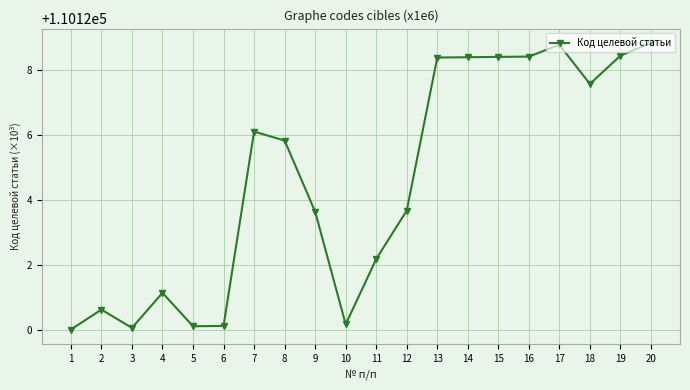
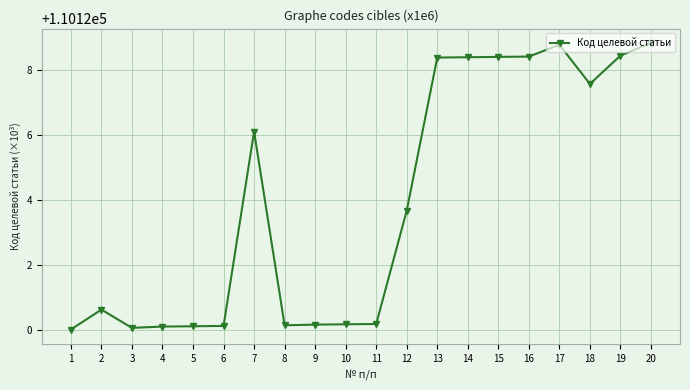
  {
    "1": 110120.0,
    "2": 110120.6,
    "3": 110120.1,
-   "4": 110121.1,
+   "4": 110120.1,
    "5": 110120.1,
    "6": 110120.1,
    "7": 110126.1,
-   "8": 110125.8,
-   "9": 110123.6,
+   "8": 110120.2,
+   "9": 110120.2,
    "10": 110120.2,
-   "11": 110122.2,
+   "11": 110120.2,
    "12": 110123.7,
    "13": 110128.4,
    "14": 110128.4,
    "15": 110128.4,
    "16": 110128.4,
    "18": 110127.6,
    "19": 110128.5
  }
